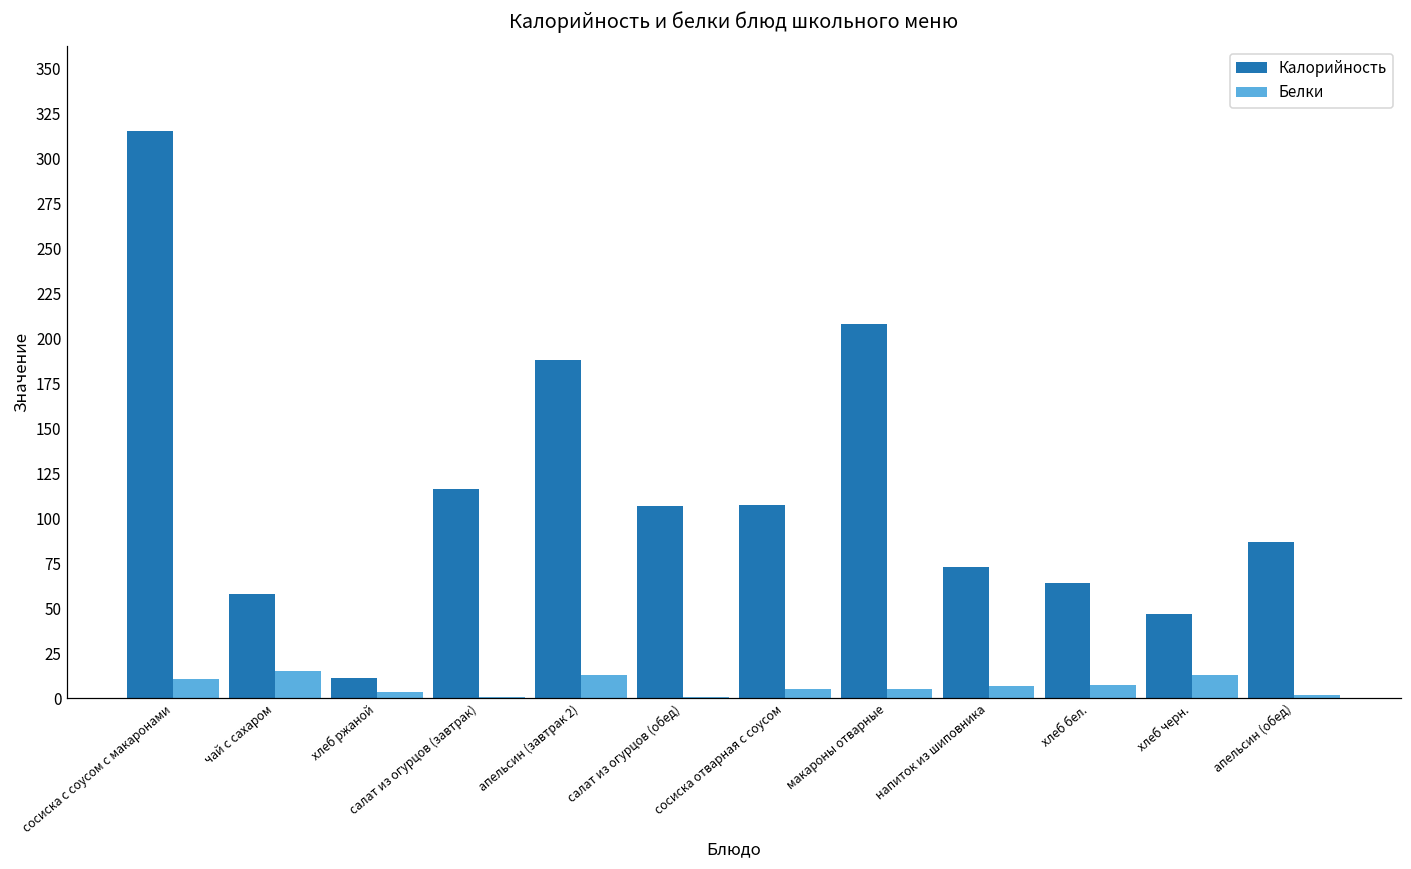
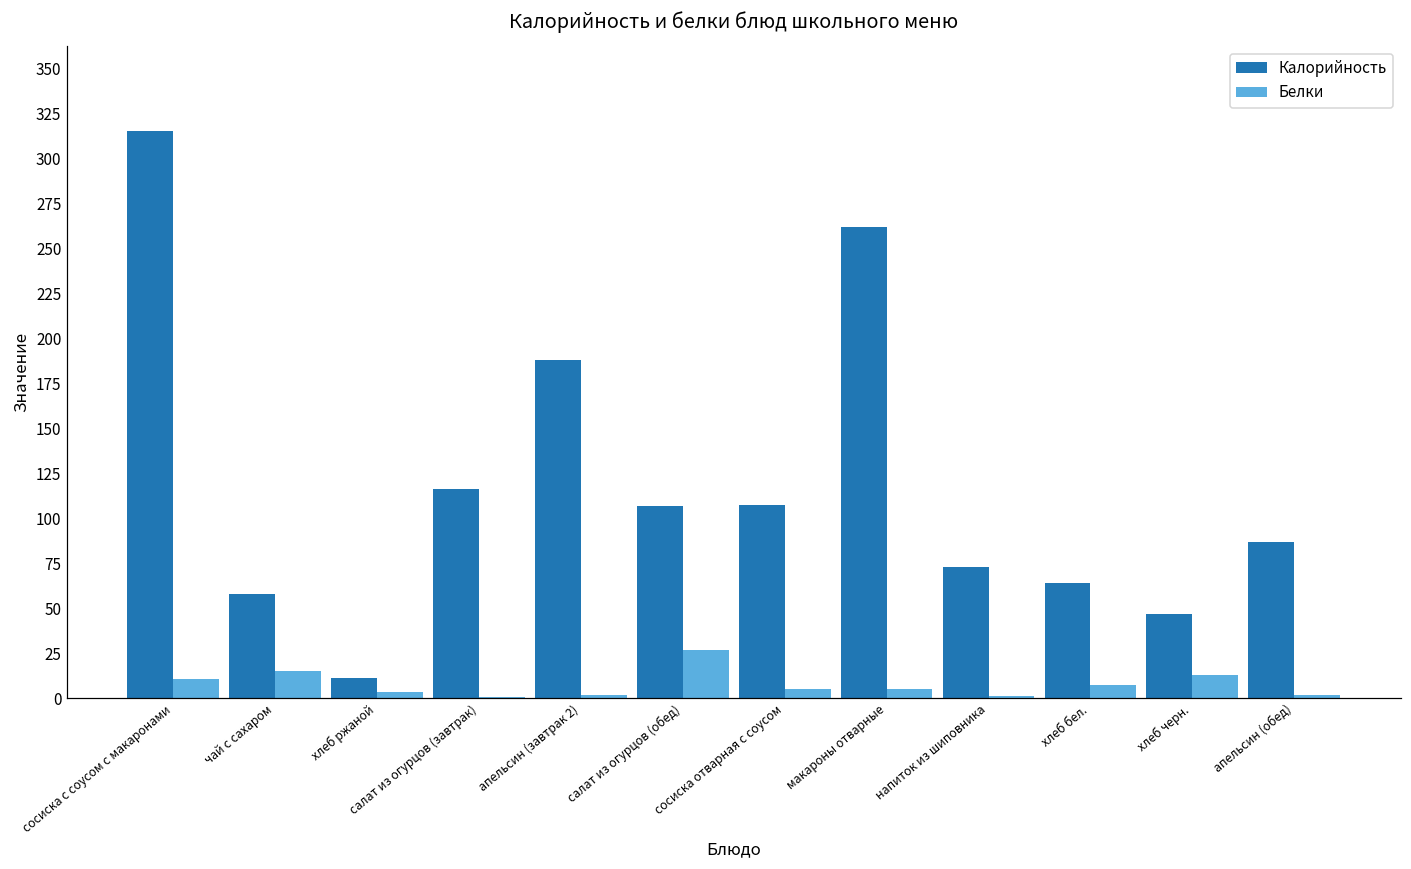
  {
    "Калорийность": {
      "сосиска с соусом с макаронами": 315,
      "чай с сахаром": 58,
      "хлеб ржаной": 11,
      "салат из огурцов (завтрак)": 116,
      "апельсин (завтрак 2)": 188,
      "салат из огурцов (обед)": 107,
      "сосиска отварная с соусом": 107,
-     "макароны отварные": 208,
+     "макароны отварные": 262,
      "напиток из шиповника": 73,
      "хлеб бел.": 64,
      "хлеб черн.": 47,
      "апельсин (обед)": 87
    },
    "Белки": {
      "сосиска с соусом с макаронами": 11,
      "чай с сахаром": 15,
      "хлеб ржаной": 4,
-     "апельсин (завтрак 2)": 13,
-     "салат из огурцов (обед)": 1,
+     "апельсин (завтрак 2)": 2,
+     "салат из огурцов (обед)": 27,
      "сосиска отварная с соусом": 5,
      "макароны отварные": 5,
-     "напиток из шиповника": 7,
+     "напиток из шиповника": 1,
      "хлеб бел.": 7,
      "хлеб черн.": 13,
      "апельсин (обед)": 2
    }
  }
